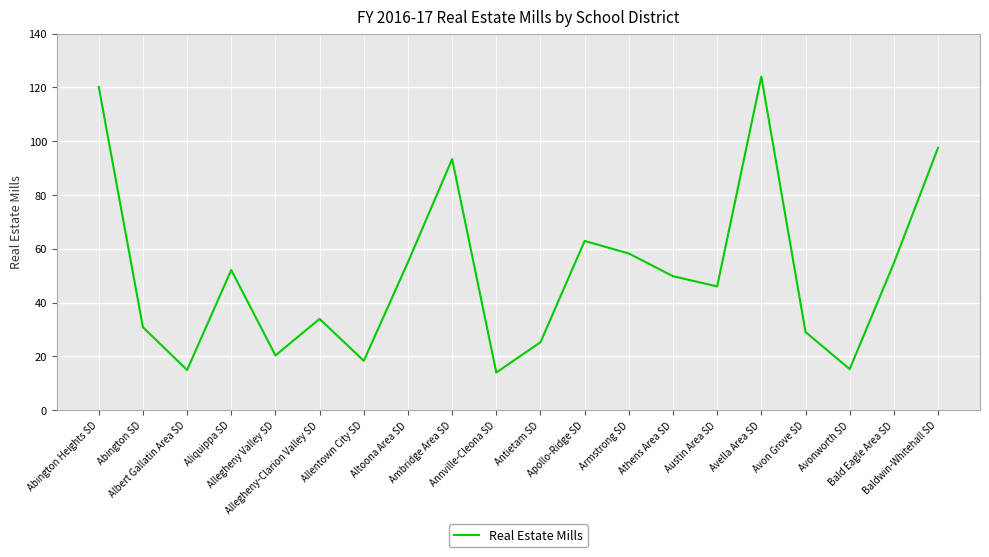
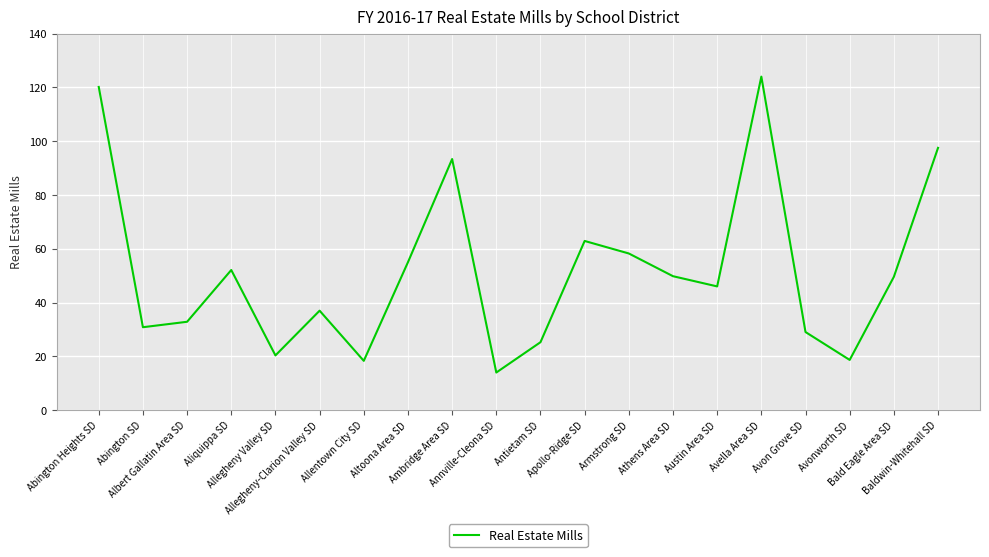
  {
    "Abington Heights SD": 120,
    "Abington SD": 31,
-   "Albert Gallatin Area SD": 15,
+   "Albert Gallatin Area SD": 33,
    "Aliquippa SD": 52,
    "Allegheny Valley SD": 20,
-   "Allegheny-Clarion Valley SD": 34,
+   "Allegheny-Clarion Valley SD": 37,
    "Allentown City SD": 18,
    "Altoona Area SD": 55,
    "Ambridge Area SD": 93,
    "Annville-Cleona SD": 14,
    "Antietam SD": 25,
    "Apollo-Ridge SD": 63,
    "Armstrong SD": 58,
    "Athens Area SD": 50,
    "Austin Area SD": 46,
    "Avella Area SD": 124,
    "Avon Grove SD": 29,
-   "Avonworth SD": 15,
-   "Bald Eagle Area SD": 55,
+   "Avonworth SD": 19,
+   "Bald Eagle Area SD": 50,
    "Baldwin-Whitehall SD": 98
  }
